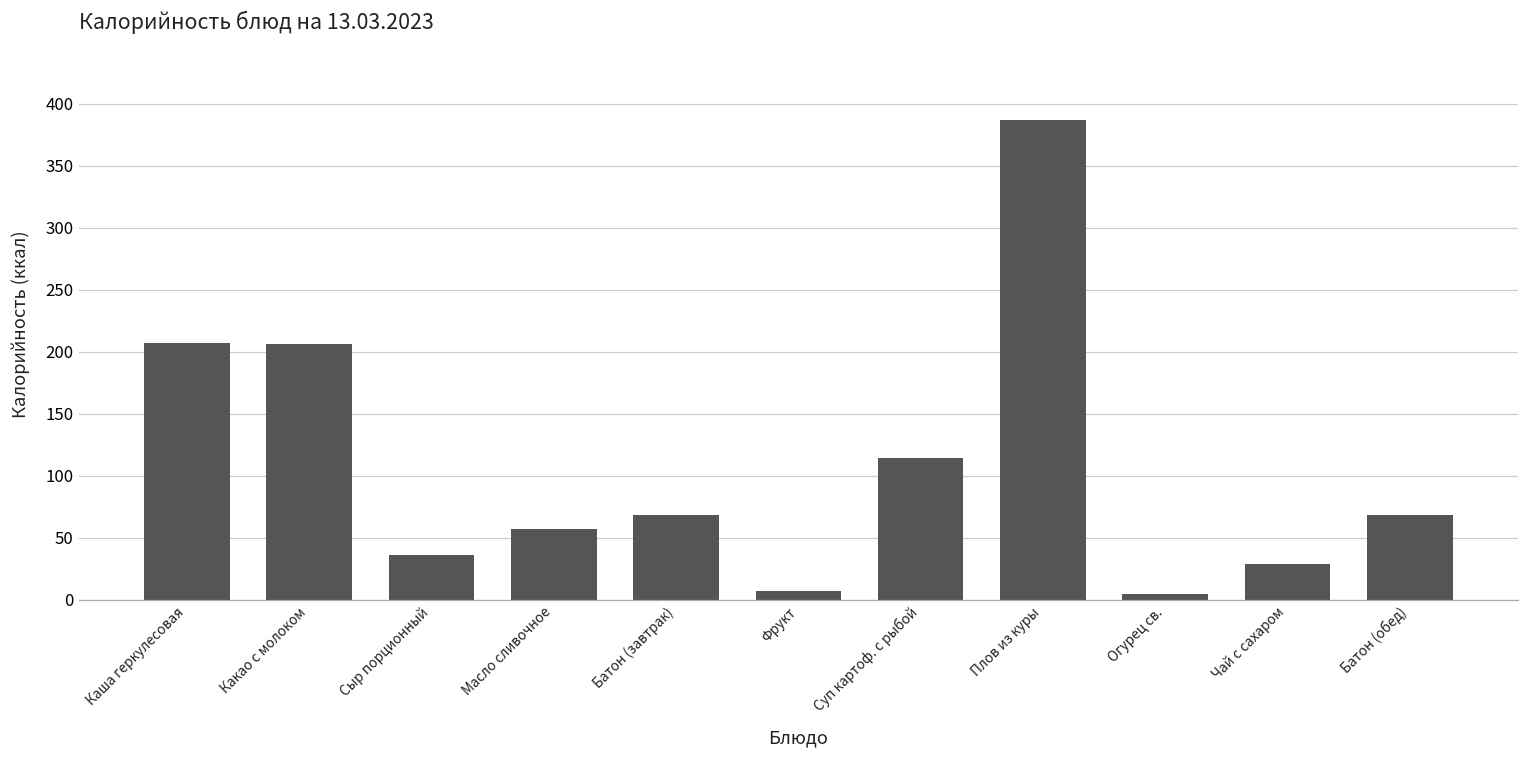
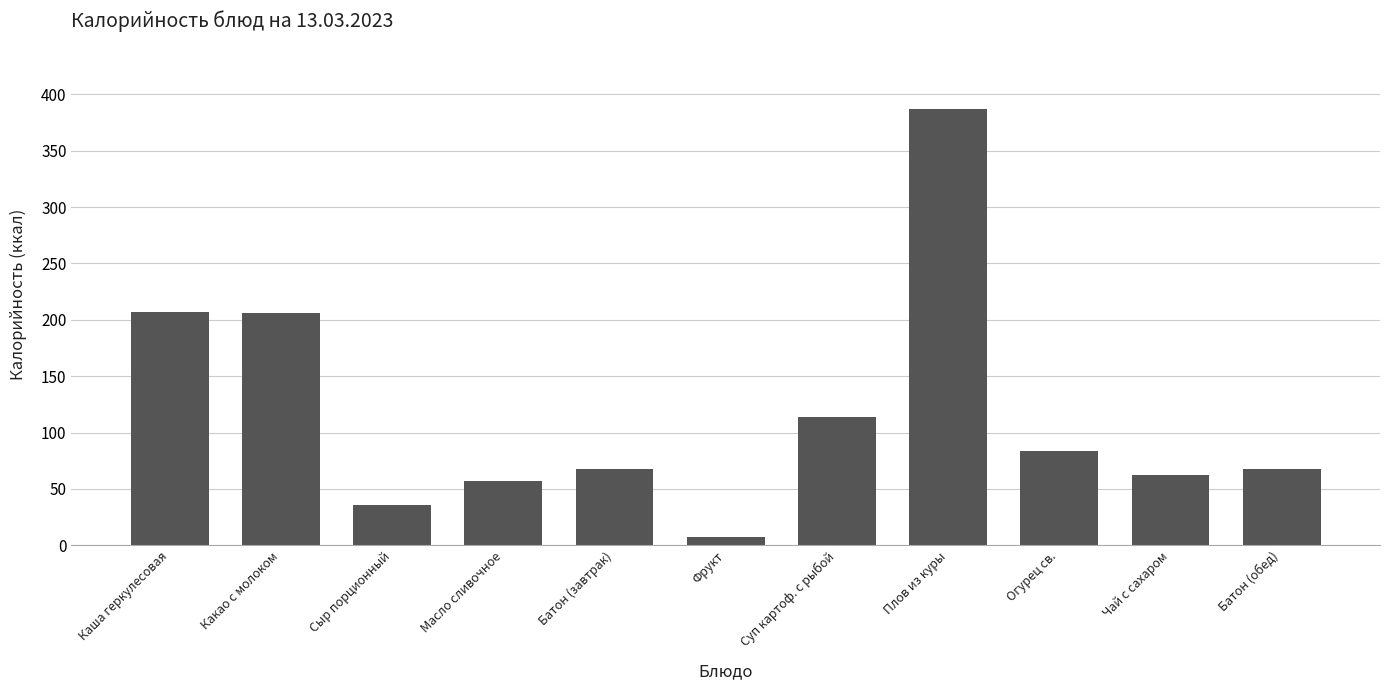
  {
    "Каша геркулесовая": 207,
    "Какао с молоком": 206,
    "Сыр порционный": 36,
    "Масло сливочное": 57,
    "Батон (завтрак)": 68,
    "Фрукт": 7,
    "Суп картоф. с рыбой": 114,
    "Плов из куры": 387,
-   "Огурец св.": 5,
-   "Чай с сахаром": 29,
+   "Огурец св.": 84,
+   "Чай с сахаром": 62,
    "Батон (обед)": 68
  }
